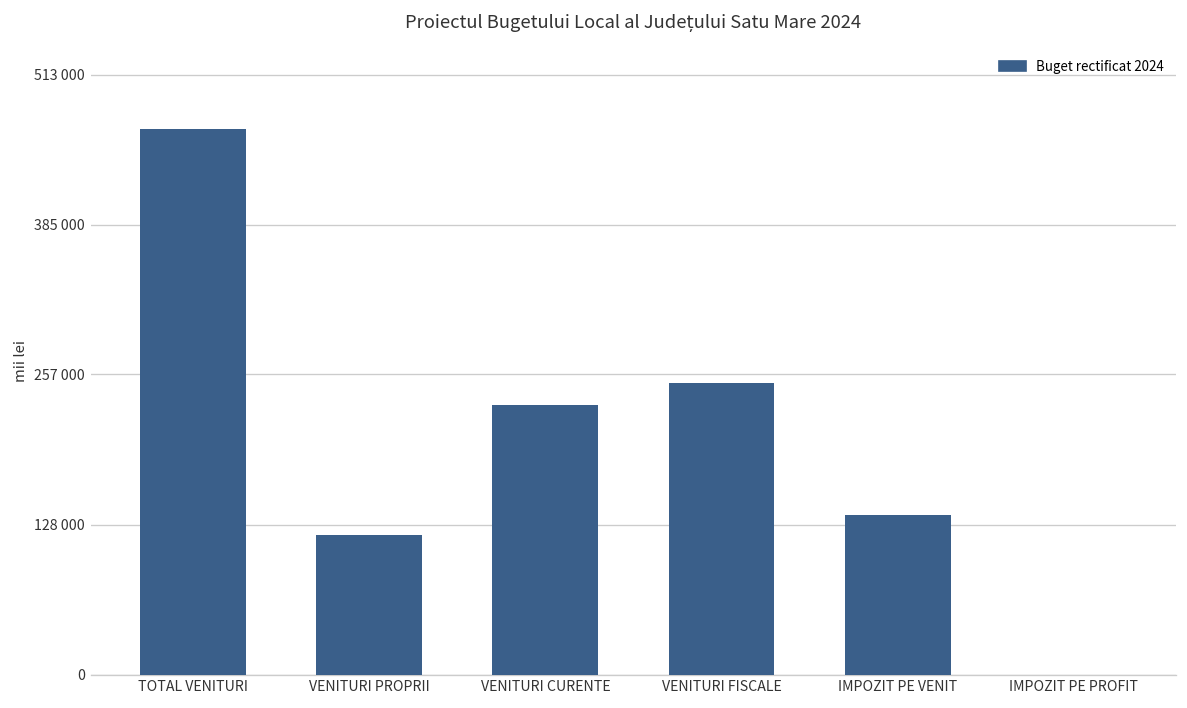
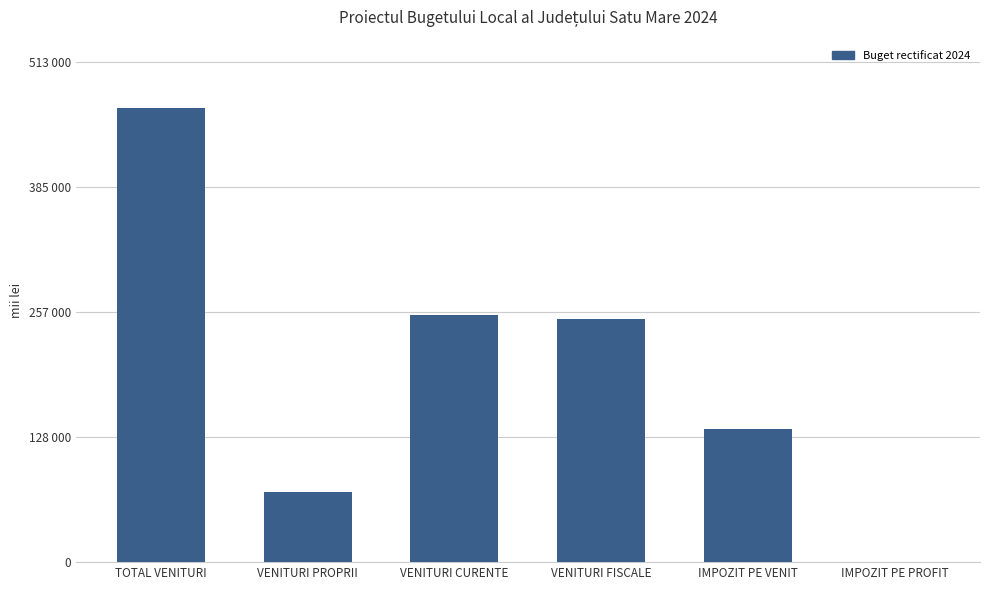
  {
    "TOTAL VENITURI": 470000,
-   "VENITURI PROPRII": 120000,
-   "VENITURI CURENTE": 230000,
+   "VENITURI PROPRII": 70000,
+   "VENITURI CURENTE": 250000,
    "VENITURI FISCALE": 250000,
    "IMPOZIT PE VENIT": 140000,
    "IMPOZIT PE PROFIT": 0
  }
